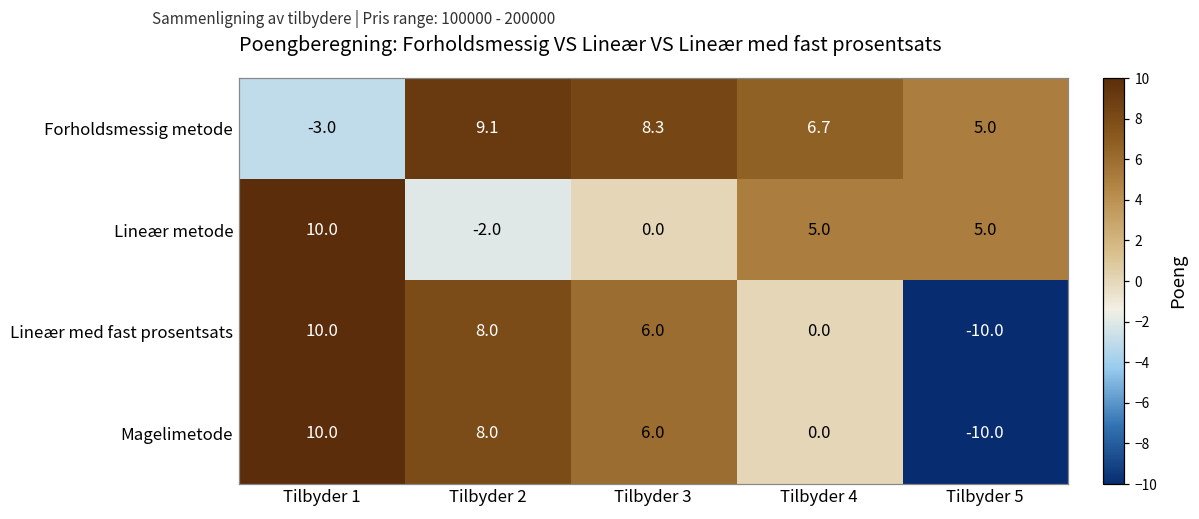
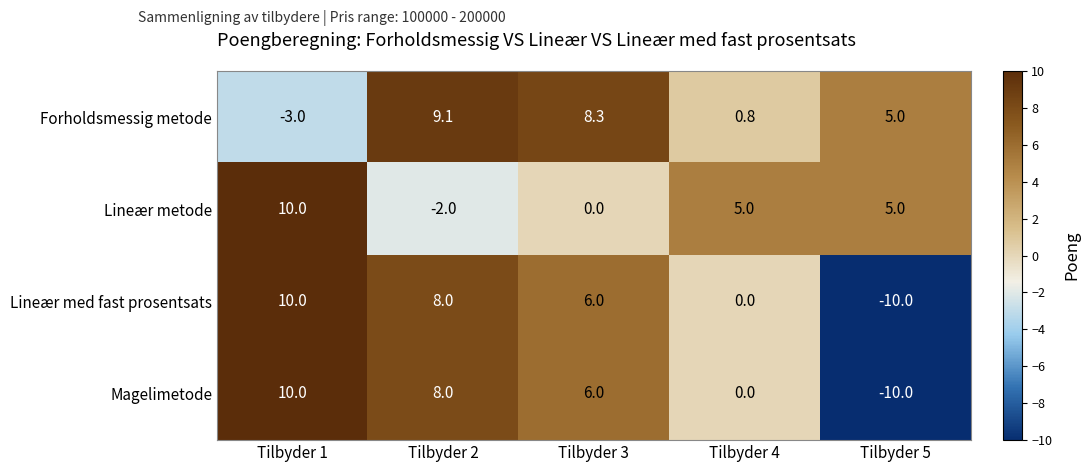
  {
    "Forholdsmessig metode": {
      "Tilbyder 1": -3.0,
      "Tilbyder 2": 9.1,
      "Tilbyder 3": 8.3,
-     "Tilbyder 4": 6.7,
+     "Tilbyder 4": 0.8,
      "Tilbyder 5": 5.0
    },
    "Lineær metode": {
      "Tilbyder 1": 10.0,
      "Tilbyder 2": -2.0,
      "Tilbyder 3": 0.0,
      "Tilbyder 4": 5.0,
      "Tilbyder 5": 5.0
    },
    "Lineær med fast prosentsats": {
      "Tilbyder 1": 10.0,
      "Tilbyder 2": 8.0,
      "Tilbyder 3": 6.0,
      "Tilbyder 4": 0.0,
      "Tilbyder 5": -10.0
    },
    "Magelimetode": {
      "Tilbyder 1": 10.0,
      "Tilbyder 2": 8.0,
      "Tilbyder 3": 6.0,
      "Tilbyder 4": 0.0,
      "Tilbyder 5": -10.0
    }
  }
